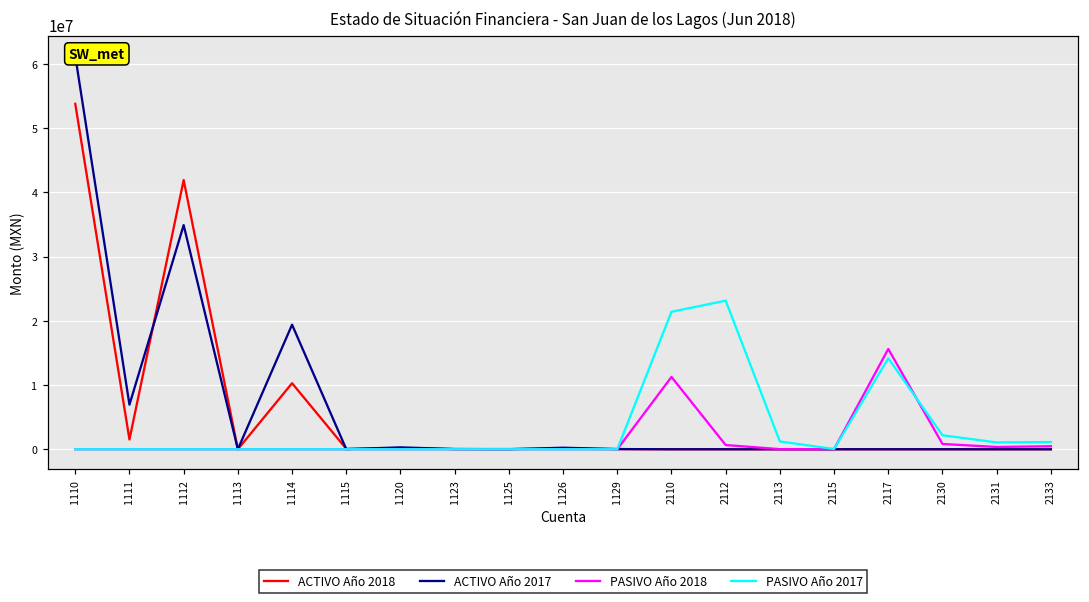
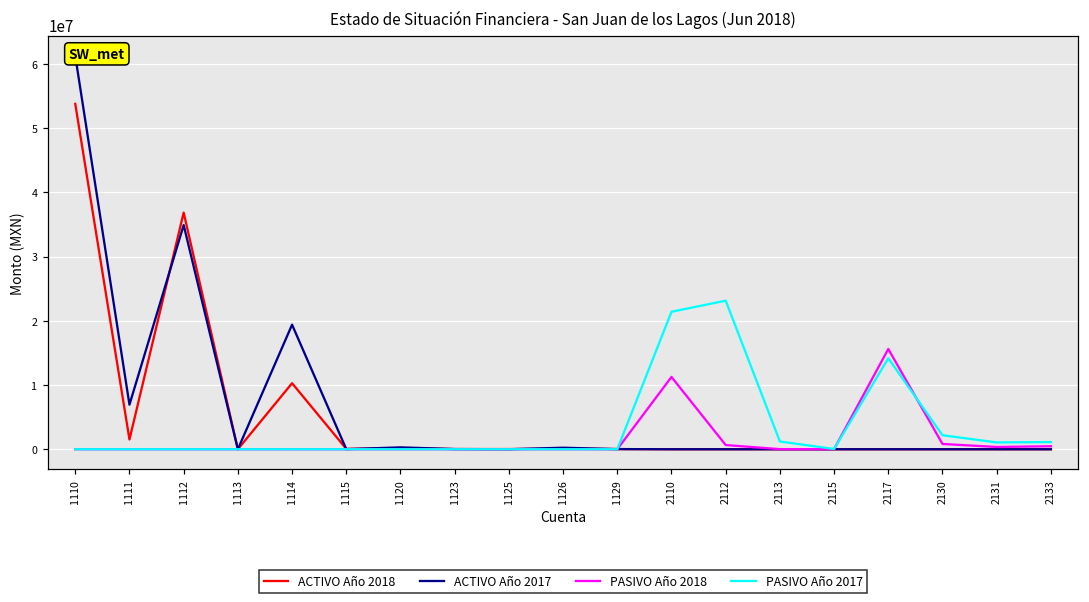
  {
    "ACTIVO Año 2018": {
      "1110": 54000000,
      "1111": 2000000,
-     "1112": 42000000,
+     "1112": 37000000,
      "1114": 10000000
    },
    "ACTIVO Año 2017": {
      "1111": 7000000,
      "1112": 35000000,
      "1114": 19000000
    },
    "PASIVO Año 2018": {
      "2110": 11000000,
      "2112": 1000000,
      "2117": 16000000,
      "2130": 1000000,
      "2133": 0
    },
    "PASIVO Año 2017": {
      "2110": 21000000,
      "2112": 23000000,
      "2113": 1000000,
      "2117": 14000000,
      "2130": 2000000,
      "2131": 1000000,
      "2133": 1000000
    }
  }
